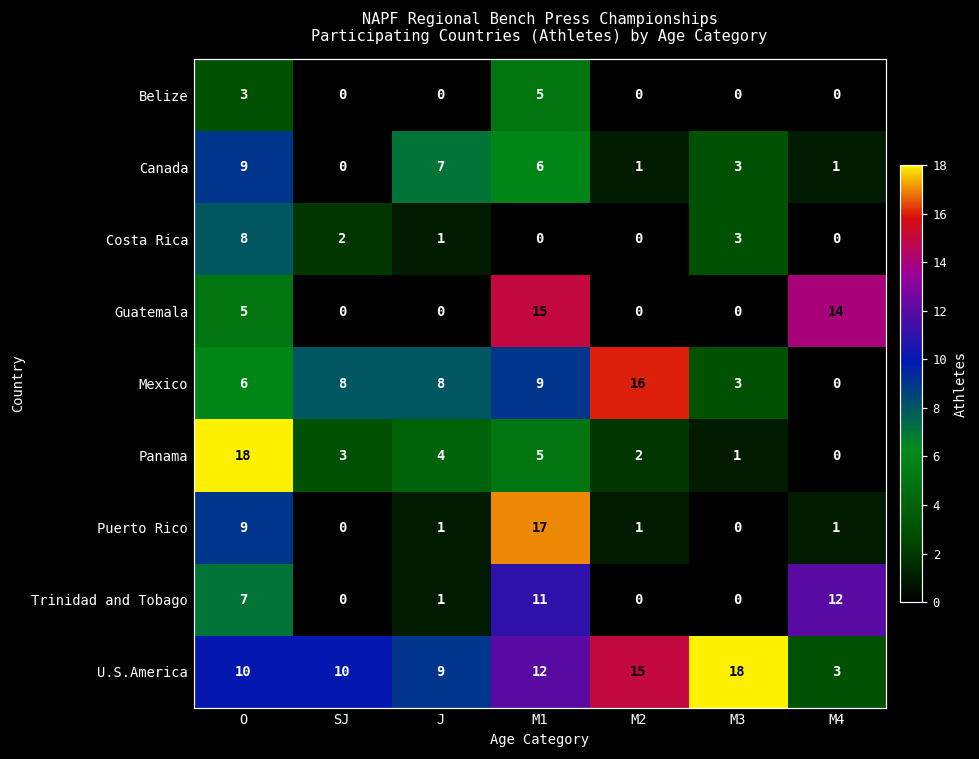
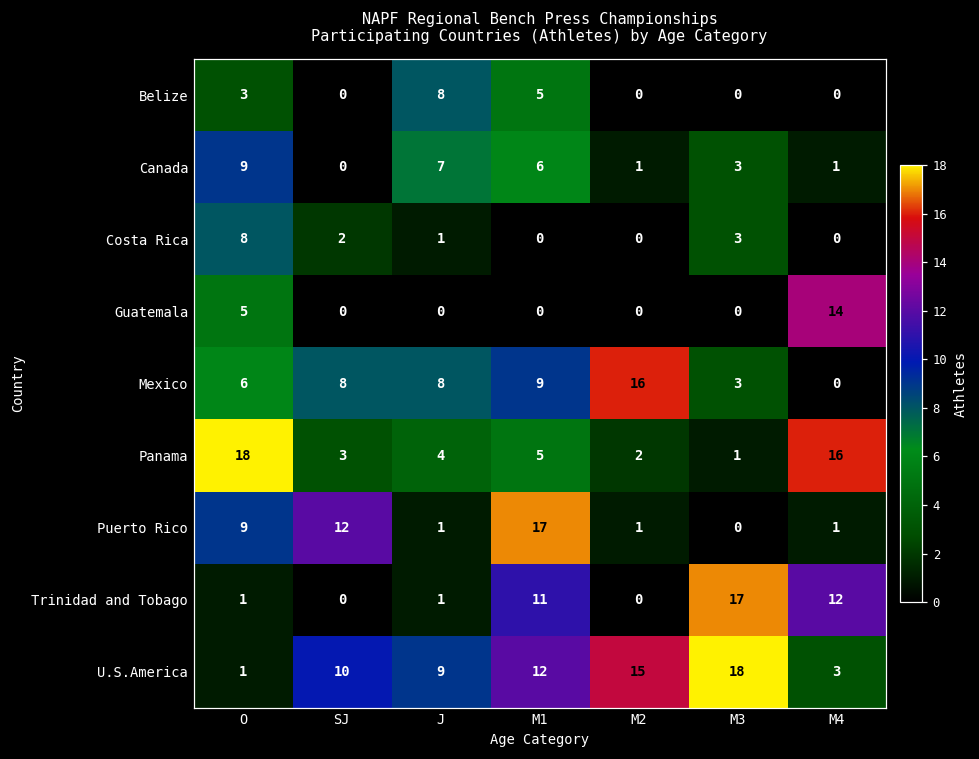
  {
    "Belize": {
      "O": 3,
      "SJ": 0,
-     "J": 0,
+     "J": 8,
      "M1": 5,
      "M2": 0,
      "M3": 0,
      "M4": 0
    },
    "Canada": {
      "O": 9,
      "SJ": 0,
      "J": 7,
      "M1": 6,
      "M2": 1,
      "M3": 3,
      "M4": 1
    },
    "Costa Rica": {
      "O": 8,
      "SJ": 2,
      "J": 1,
      "M1": 0,
      "M2": 0,
      "M3": 3,
      "M4": 0
    },
    "Guatemala": {
      "O": 5,
      "SJ": 0,
      "J": 0,
-     "M1": 15,
+     "M1": 0,
      "M2": 0,
      "M3": 0,
      "M4": 14
    },
    "Mexico": {
      "O": 6,
      "SJ": 8,
      "J": 8,
      "M1": 9,
      "M2": 16,
      "M3": 3,
      "M4": 0
    },
    "Panama": {
      "O": 18,
      "SJ": 3,
      "J": 4,
      "M1": 5,
      "M2": 2,
      "M3": 1,
-     "M4": 0
+     "M4": 16
    },
    "Puerto Rico": {
      "O": 9,
-     "SJ": 0,
+     "SJ": 12,
      "J": 1,
      "M1": 17,
      "M2": 1,
      "M3": 0,
      "M4": 1
    },
    "Trinidad and Tobago": {
-     "O": 7,
+     "O": 1,
      "SJ": 0,
      "J": 1,
      "M1": 11,
      "M2": 0,
-     "M3": 0,
+     "M3": 17,
      "M4": 12
    },
    "U.S.America": {
-     "O": 10,
+     "O": 1,
      "SJ": 10,
      "J": 9,
      "M1": 12,
      "M2": 15,
      "M3": 18,
      "M4": 3
    }
  }
